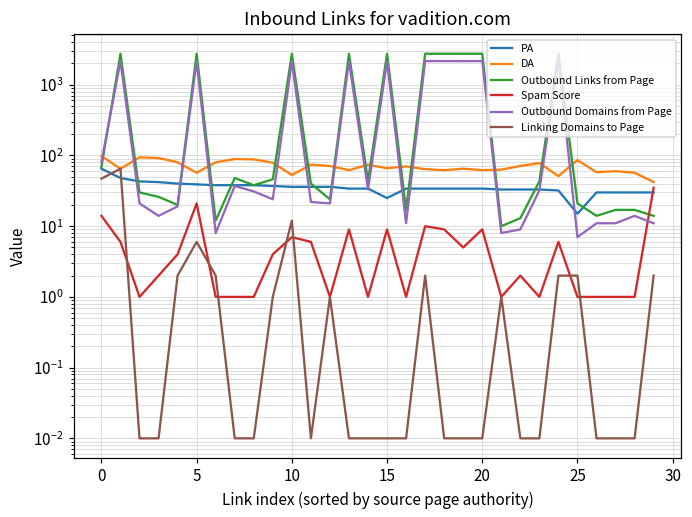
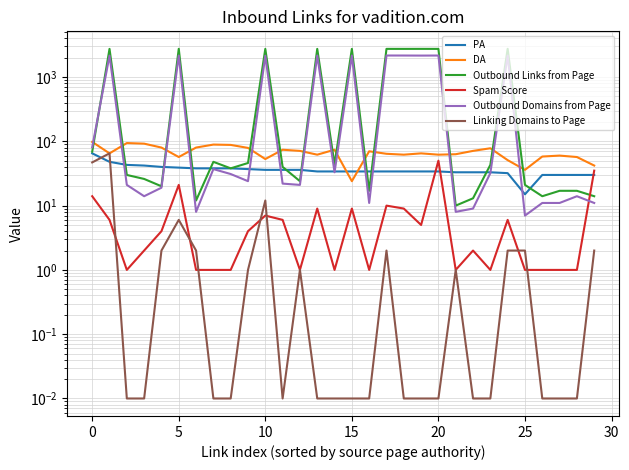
  {
    "PA": {
      "5": 40,
      "10": 40,
-     "15": 25,
+     "15": 30,
      "20": 30,
      "25": 15
    },
    "DA": {
      "0": 100,
      "5": 60,
      "10": 50,
-     "15": 70,
+     "15": 24,
      "20": 60,
-     "25": 90
+     "25": 40
    },
    "Outbound Links from Page": {
      "5": 2700,
      "10": 2700,
      "15": 2700,
      "20": 2700,
      "25": 21
    },
    "Spam Score": {
      "0": 14,
      "5": 21,
      "10": 7,
      "15": 9,
-     "20": 9,
+     "20": 50,
      "25": 1
    },
    "Outbound Domains from Page": {
      "0": 80,
      "5": 2200,
      "10": 2100,
      "15": 2200,
      "20": 2200,
      "25": 7
    },
    "Linking Domains to Page": {
      "0": 50,
      "5": 6,
      "10": 12,
      "15": 0.010,
      "20": 0.010,
      "25": 2
    }
  }
